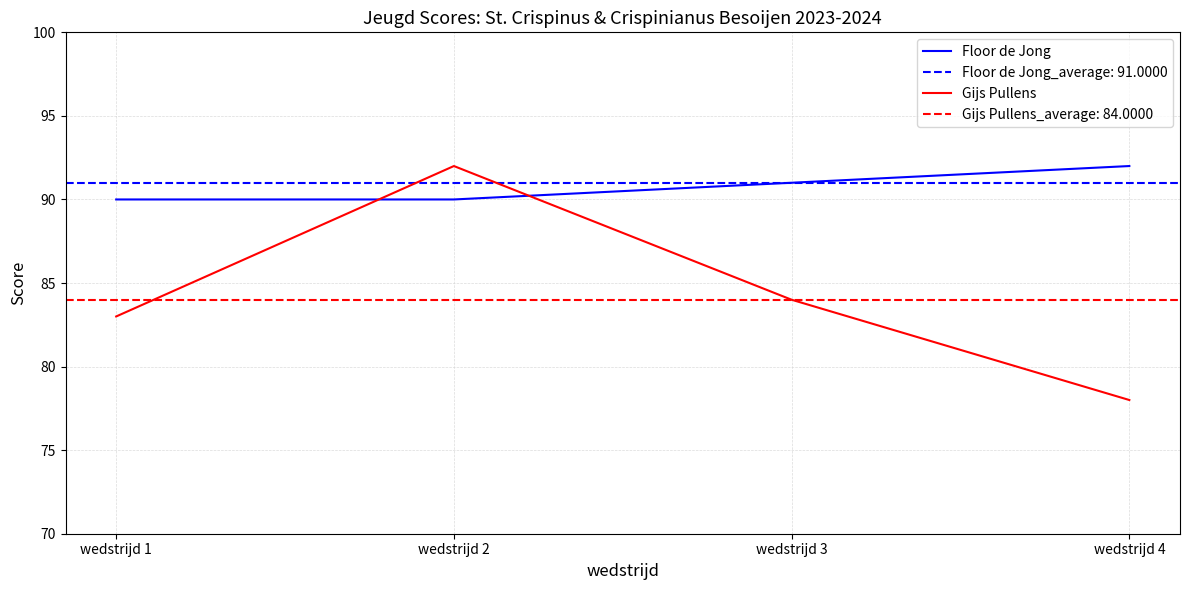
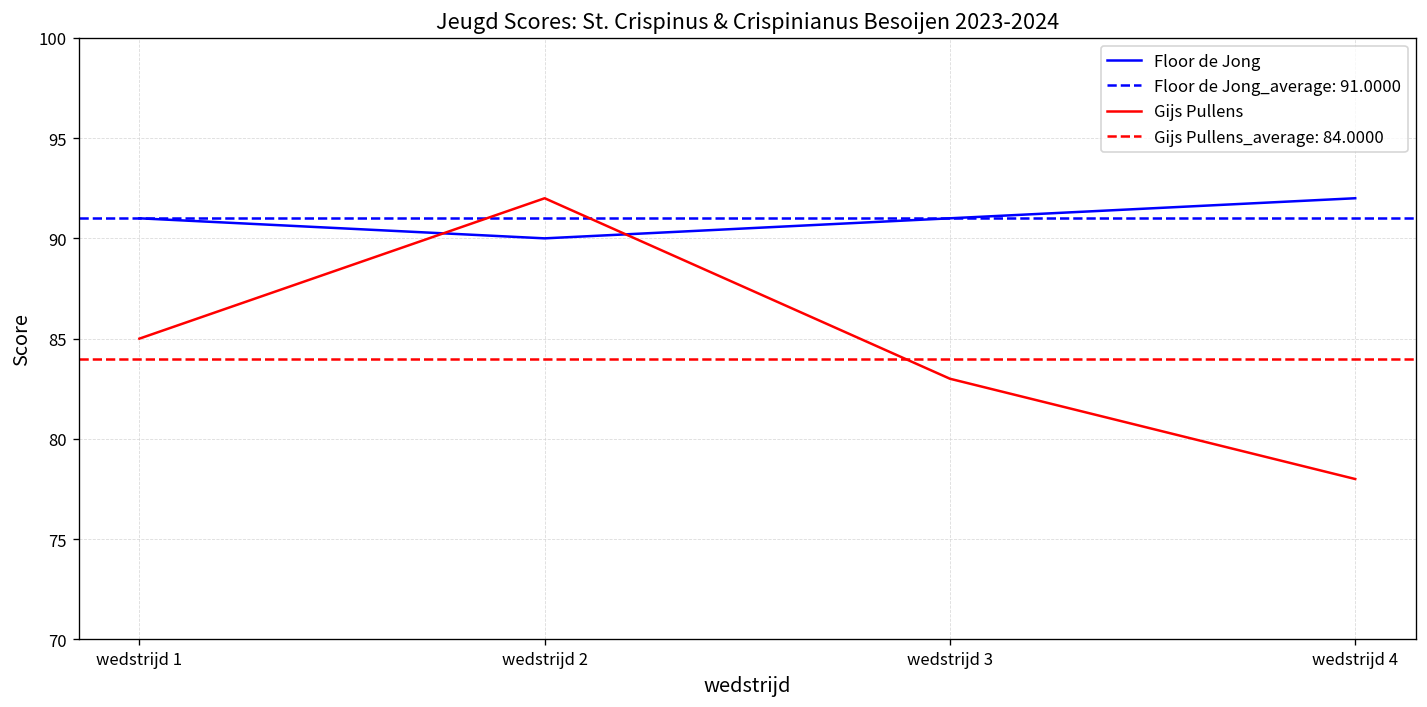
  {
    "Floor de Jong": {
-     "wedstrijd 1": 90,
+     "wedstrijd 1": 91,
      "wedstrijd 2": 90,
      "wedstrijd 3": 91,
      "wedstrijd 4": 92
    },
    "Gijs Pullens": {
-     "wedstrijd 1": 83,
+     "wedstrijd 1": 85,
      "wedstrijd 2": 92,
-     "wedstrijd 3": 84,
+     "wedstrijd 3": 83,
      "wedstrijd 4": 78
    }
  }
